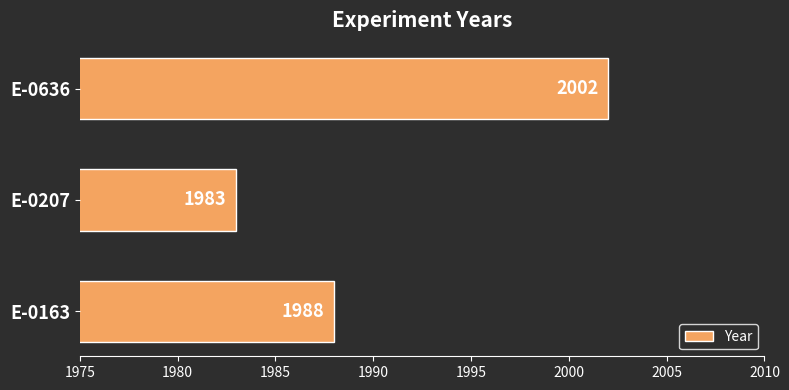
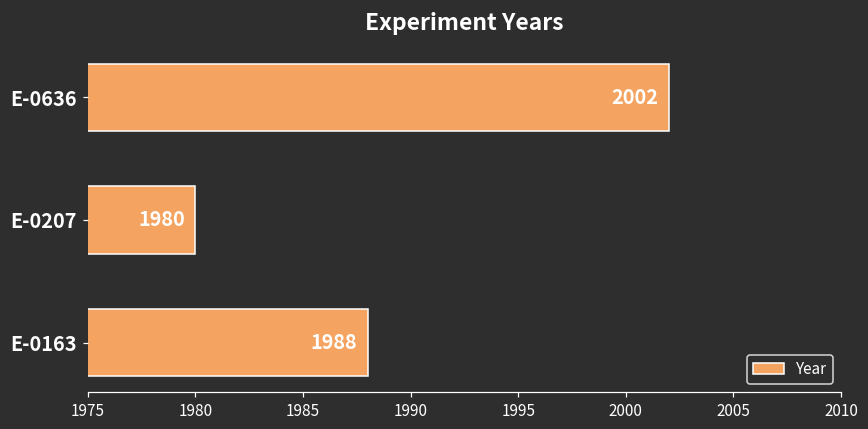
  {
    "E-0636": 2002,
-   "E-0207": 1983,
+   "E-0207": 1980,
    "E-0163": 1988
  }
